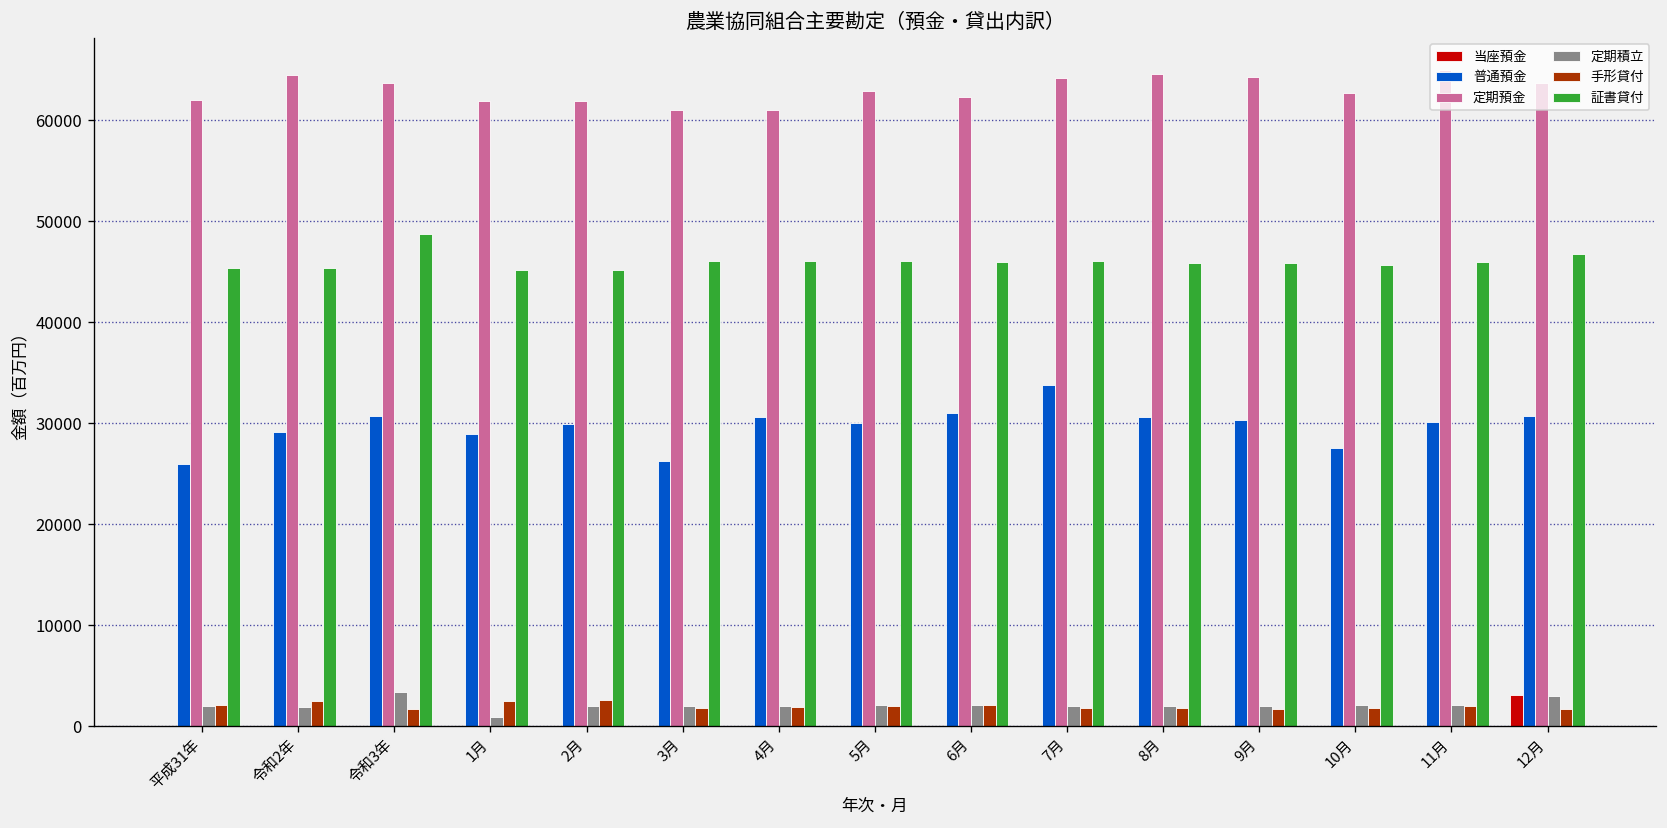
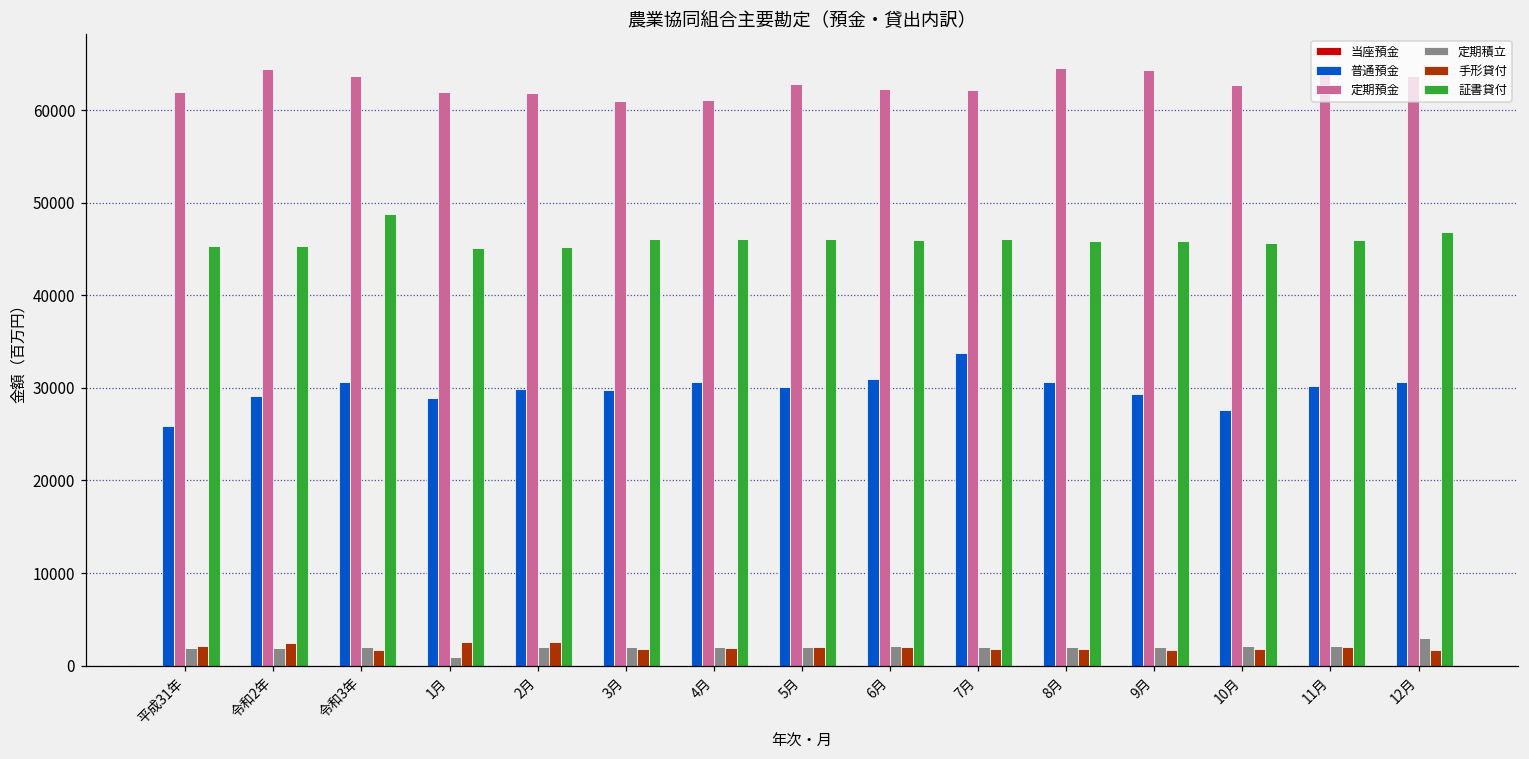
  {
    "当座預金": {
-     "12月": 3000
+     "12月": 0
    },
    "普通預金": {
      "平成31年": 26000,
      "令和2年": 29000,
      "令和3年": 31000,
      "1月": 29000,
      "2月": 30000,
-     "3月": 26000,
+     "3月": 30000,
      "4月": 31000,
      "5月": 30000,
      "6月": 31000,
      "7月": 34000,
      "8月": 31000,
-     "9月": 30000,
+     "9月": 29000,
      "10月": 28000,
      "11月": 30000,
      "12月": 31000
    },
    "定期預金": {
      "平成31年": 62000,
      "令和2年": 64000,
      "令和3年": 64000,
      "1月": 62000,
      "2月": 62000,
      "3月": 61000,
      "4月": 61000,
      "5月": 63000,
      "6月": 62000,
-     "7月": 64000,
+     "7月": 62000,
      "8月": 65000,
      "9月": 64000,
      "10月": 63000
    },
    "定期積立": {
      "平成31年": 2000,
      "令和2年": 2000,
-     "令和3年": 3000,
+     "令和3年": 2000,
      "1月": 1000,
      "2月": 2000,
      "3月": 2000,
      "4月": 2000,
      "5月": 2000,
      "6月": 2000,
      "7月": 2000,
      "8月": 2000,
      "9月": 2000,
      "10月": 2000,
      "11月": 2000,
      "12月": 3000
    },
    "手形貸付": {
      "平成31年": 2000,
      "令和2年": 2000,
      "令和3年": 2000,
      "1月": 3000,
      "2月": 3000,
      "3月": 2000,
      "4月": 2000,
      "5月": 2000,
      "6月": 2000,
      "7月": 2000,
      "8月": 2000,
      "9月": 2000,
      "10月": 2000,
      "11月": 2000,
      "12月": 2000
    },
    "証書貸付": {
      "平成31年": 45000,
      "令和2年": 45000,
      "令和3年": 49000,
      "1月": 45000,
      "2月": 45000,
      "3月": 46000,
      "4月": 46000,
      "5月": 46000,
      "6月": 46000,
      "7月": 46000,
      "8月": 46000,
      "9月": 46000,
      "10月": 46000,
      "11月": 46000,
      "12月": 47000
    }
  }
